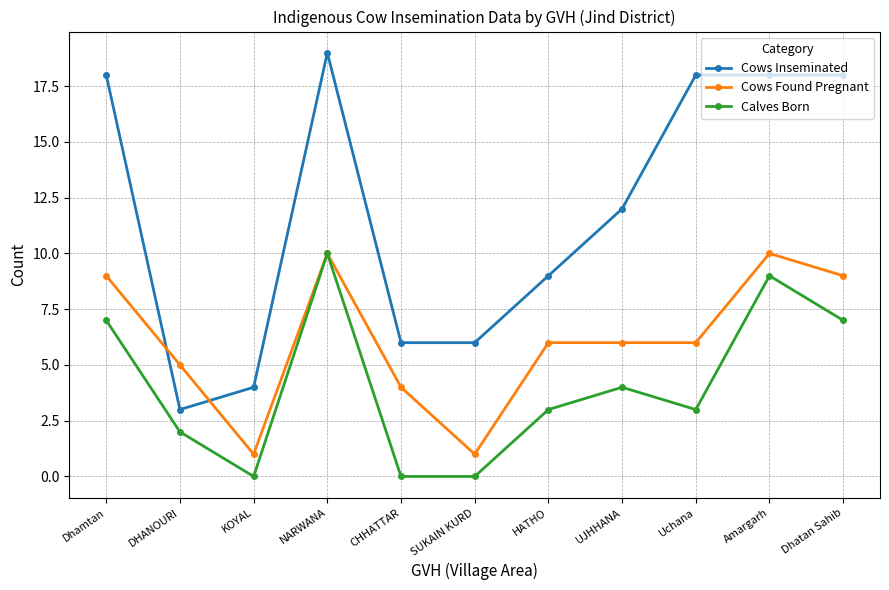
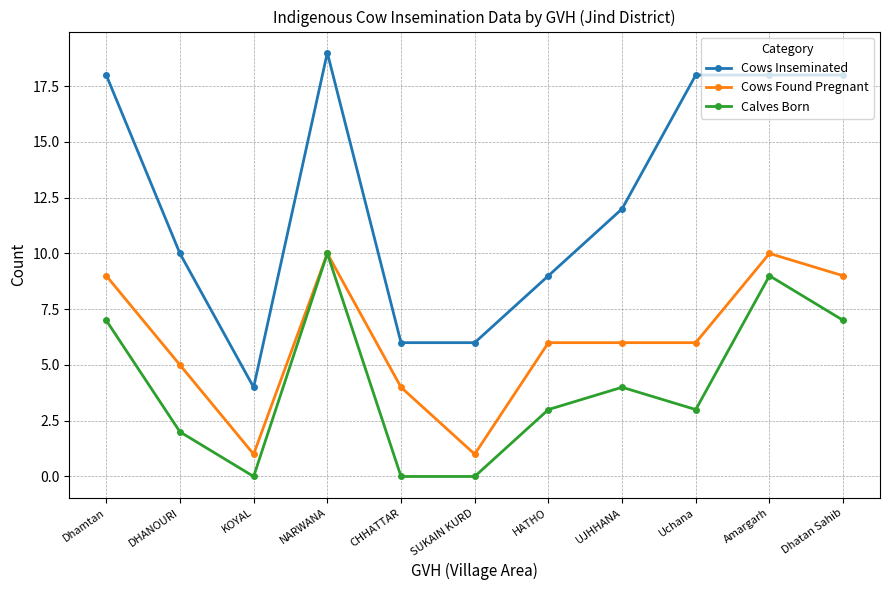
  {
    "Cows Inseminated": {
      "Dhamtan": 18,
-     "DHANOURI": 3,
+     "DHANOURI": 10,
      "KOYAL": 4,
      "NARWANA": 19,
      "CHHATTAR": 6,
      "SUKAIN KURD": 6,
      "HATHO": 9,
      "UJHHANA": 12,
      "Uchana": 18
    },
    "Cows Found Pregnant": {
      "Dhamtan": 9,
      "DHANOURI": 5,
      "KOYAL": 1,
      "CHHATTAR": 4,
      "SUKAIN KURD": 1,
      "HATHO": 6,
      "UJHHANA": 6,
      "Uchana": 6,
      "Amargarh": 10,
      "Dhatan Sahib": 9
    },
    "Calves Born": {
      "Dhamtan": 7,
      "DHANOURI": 2,
      "KOYAL": 0,
      "CHHATTAR": 0,
      "SUKAIN KURD": 0,
      "HATHO": 3,
      "UJHHANA": 4,
      "Uchana": 3,
      "Amargarh": 9,
      "Dhatan Sahib": 7
    }
  }
